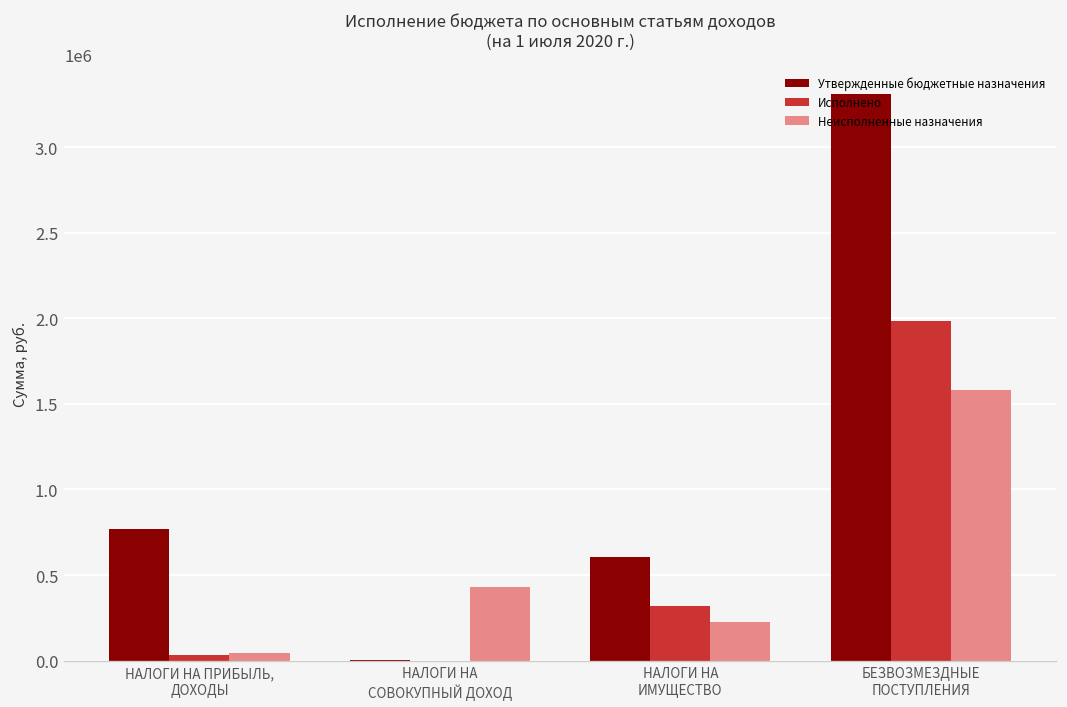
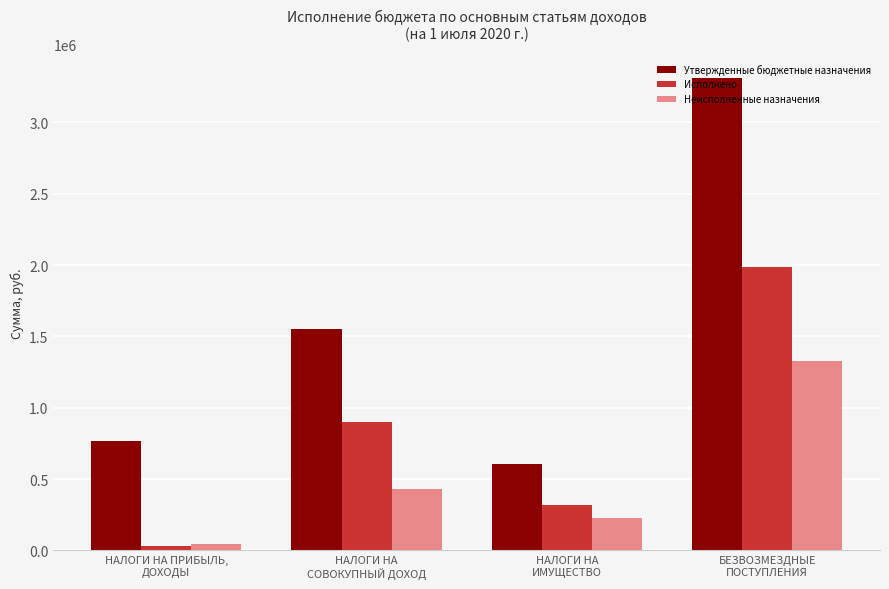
  {
    "Утвержденные бюджетные назначения": {
      "НАЛОГИ НА ПРИБЫЛЬ, ДОХОДЫ": 770000,
-     "НАЛОГИ НА СОВОКУПНЫЙ ДОХОД": 0,
+     "НАЛОГИ НА СОВОКУПНЫЙ ДОХОД": 1550000,
      "НАЛОГИ НА ИМУЩЕСТВО": 610000,
      "БЕЗВОЗМЕЗДНЫЕ ПОСТУПЛЕНИЯ": 3310000
    },
    "Исполнено": {
      "НАЛОГИ НА ПРИБЫЛЬ, ДОХОДЫ": 30000,
-     "НАЛОГИ НА СОВОКУПНЫЙ ДОХОД": 0,
+     "НАЛОГИ НА СОВОКУПНЫЙ ДОХОД": 900000,
      "НАЛОГИ НА ИМУЩЕСТВО": 320000,
      "БЕЗВОЗМЕЗДНЫЕ ПОСТУПЛЕНИЯ": 1980000
    },
    "Неисполненные назначения": {
      "НАЛОГИ НА ПРИБЫЛЬ, ДОХОДЫ": 50000,
      "НАЛОГИ НА СОВОКУПНЫЙ ДОХОД": 430000,
      "НАЛОГИ НА ИМУЩЕСТВО": 230000,
-     "БЕЗВОЗМЕЗДНЫЕ ПОСТУПЛЕНИЯ": 1580000
+     "БЕЗВОЗМЕЗДНЫЕ ПОСТУПЛЕНИЯ": 1330000
    }
  }
